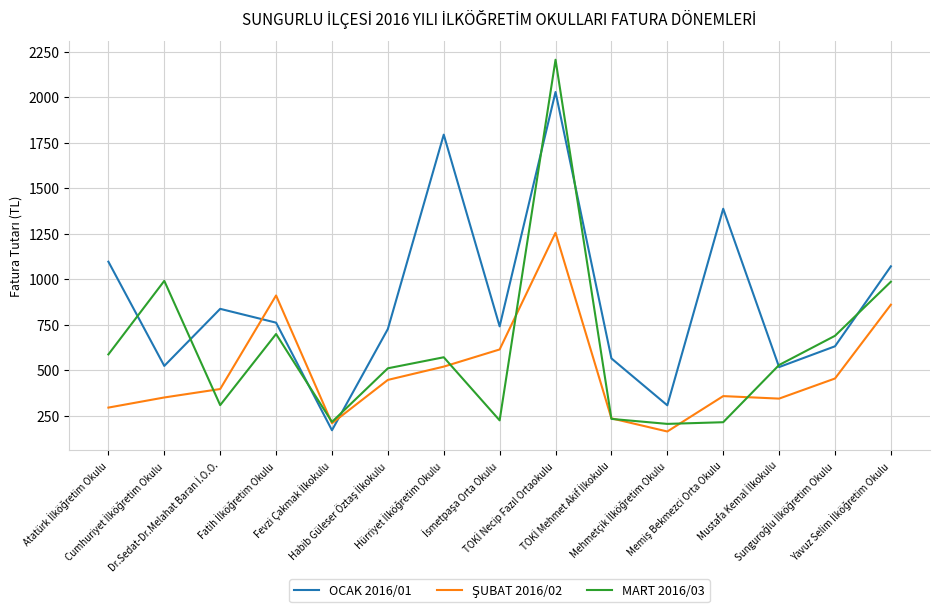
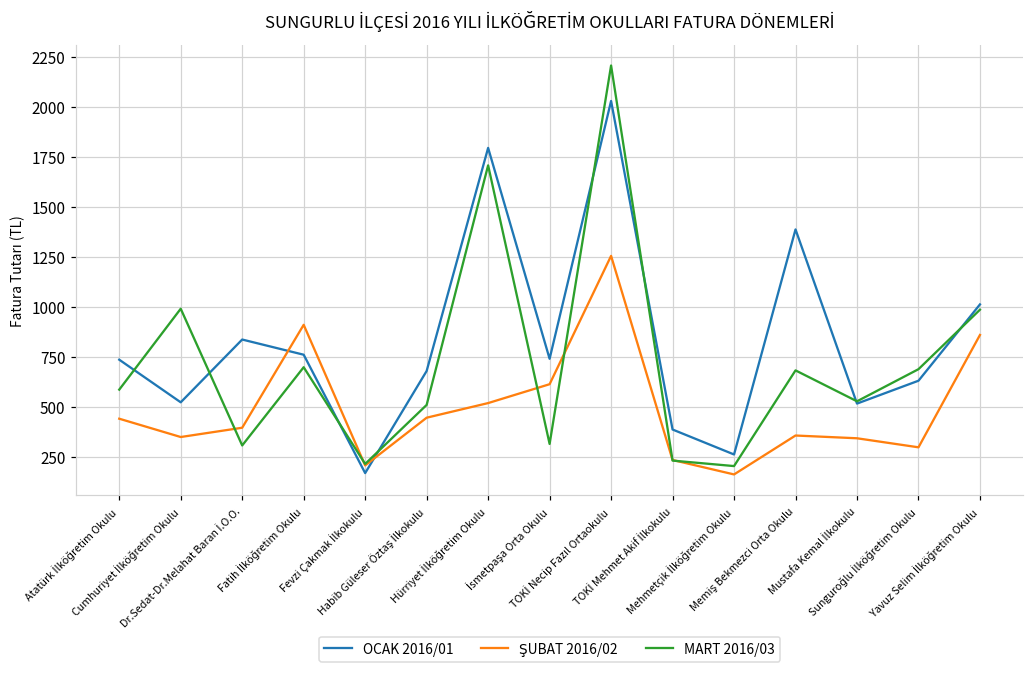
  {
    "OCAK 2016/01": {
-     "Atatürk İlköğretim Okulu": 1100,
+     "Atatürk İlköğretim Okulu": 740,
      "Cumhuriyet İlköğretim Okulu": 520,
      "Dr.Sedat-Dr.Melahat Baran İ.O.O.": 840,
      "Fatih İlköğretim Okulu": 760,
      "Fevzi Çakmak İlkokulu": 170,
-     "Habib Güleser Öztaş İlkokulu": 730,
+     "Habib Güleser Öztaş İlkokulu": 680,
      "Hürriyet İlköğretim Okulu": 1790,
      "İsmetpaşa Orta Okulu": 740,
      "TOKİ Necip Fazıl Ortaokulu": 2030,
-     "TOKİ Mehmet Akif İlkokulu": 560,
-     "Mehmetçik İlköğretim Okulu": 310,
+     "TOKİ Mehmet Akif İlkokulu": 390,
+     "Mehmetçik İlköğretim Okulu": 260,
      "Memiş Bekmezci Orta Okulu": 1390,
      "Sunguroğlu İlköğretim Okulu": 630,
-     "Yavuz Selim İlköğretim Okulu": 1070
+     "Yavuz Selim İlköğretim Okulu": 1010
    },
    "ŞUBAT 2016/02": {
-     "Atatürk İlköğretim Okulu": 290,
+     "Atatürk İlköğretim Okulu": 440,
      "Cumhuriyet İlköğretim Okulu": 350,
      "Dr.Sedat-Dr.Melahat Baran İ.O.O.": 400,
      "Fatih İlköğretim Okulu": 910,
      "Habib Güleser Öztaş İlkokulu": 450,
      "Hürriyet İlköğretim Okulu": 520,
      "İsmetpaşa Orta Okulu": 610,
      "TOKİ Necip Fazıl Ortaokulu": 1250,
      "Mehmetçik İlköğretim Okulu": 160,
      "Memiş Bekmezci Orta Okulu": 360,
      "Mustafa Kemal İlkokulu": 340,
-     "Sunguroğlu İlköğretim Okulu": 450,
+     "Sunguroğlu İlköğretim Okulu": 300,
      "Yavuz Selim İlköğretim Okulu": 860
    },
    "MART 2016/03": {
      "Atatürk İlköğretim Okulu": 590,
      "Cumhuriyet İlköğretim Okulu": 990,
      "Dr.Sedat-Dr.Melahat Baran İ.O.O.": 310,
      "Fatih İlköğretim Okulu": 700,
      "Habib Güleser Öztaş İlkokulu": 510,
-     "Hürriyet İlköğretim Okulu": 570,
-     "İsmetpaşa Orta Okulu": 220,
+     "Hürriyet İlköğretim Okulu": 1710,
+     "İsmetpaşa Orta Okulu": 310,
      "TOKİ Necip Fazıl Ortaokulu": 2210,
      "Mehmetçik İlköğretim Okulu": 200,
-     "Memiş Bekmezci Orta Okulu": 210,
+     "Memiş Bekmezci Orta Okulu": 680,
      "Sunguroğlu İlköğretim Okulu": 690,
      "Yavuz Selim İlköğretim Okulu": 990
    }
  }
